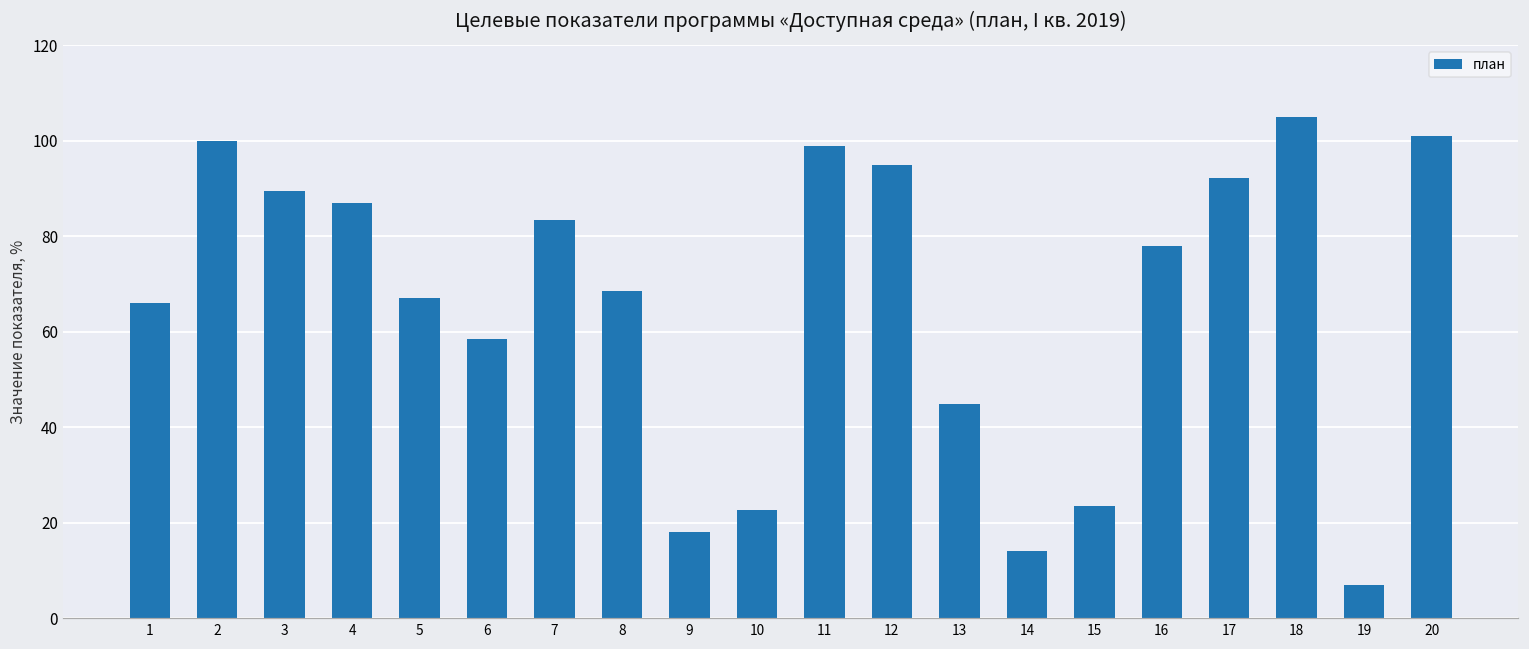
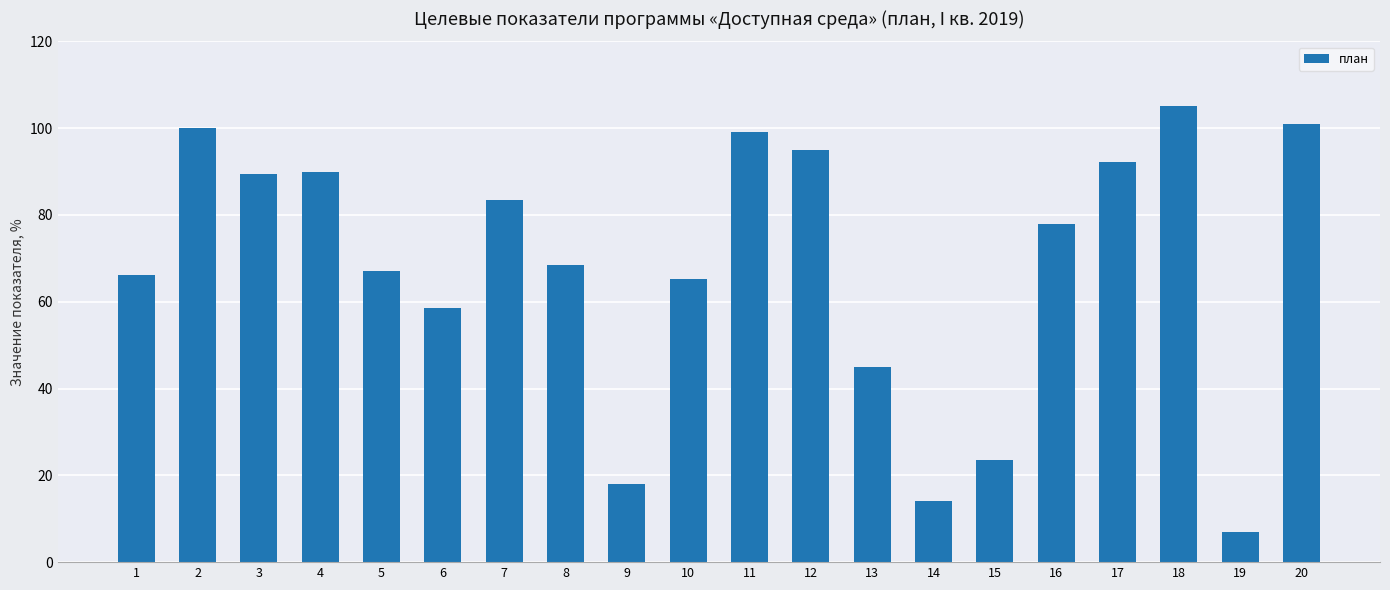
  {
    "1": 66,
    "2": 100,
    "3": 90,
-   "4": 87,
+   "4": 90,
    "5": 67,
    "6": 59,
    "7": 84,
    "8": 69,
    "9": 18,
-   "10": 23,
+   "10": 65,
    "11": 99,
    "12": 95,
    "13": 45,
    "14": 14,
    "15": 24,
    "16": 78,
    "17": 92,
    "18": 105,
    "19": 7,
    "20": 101
  }
